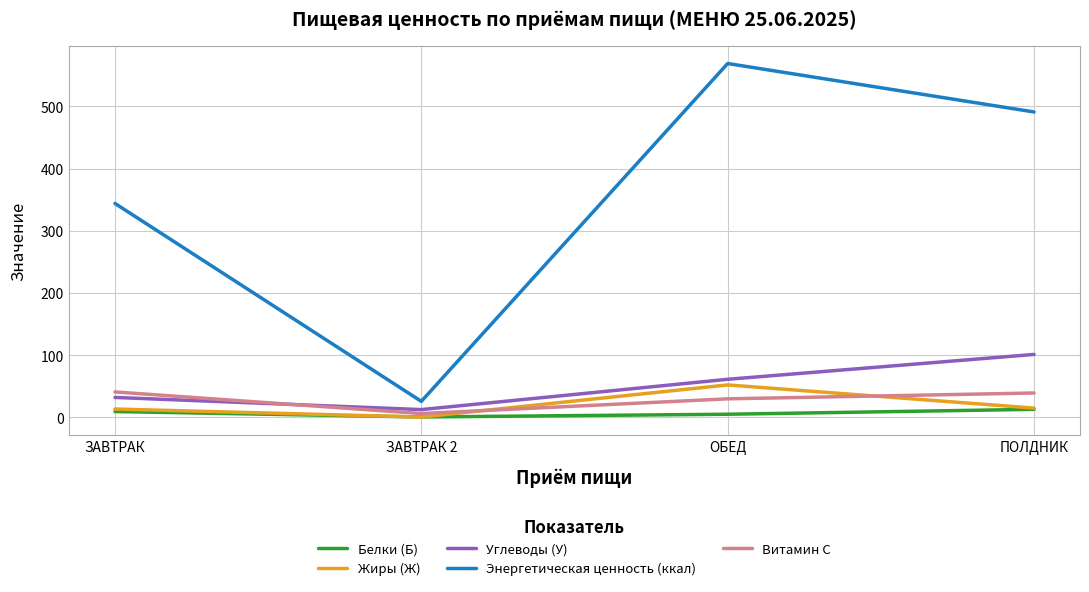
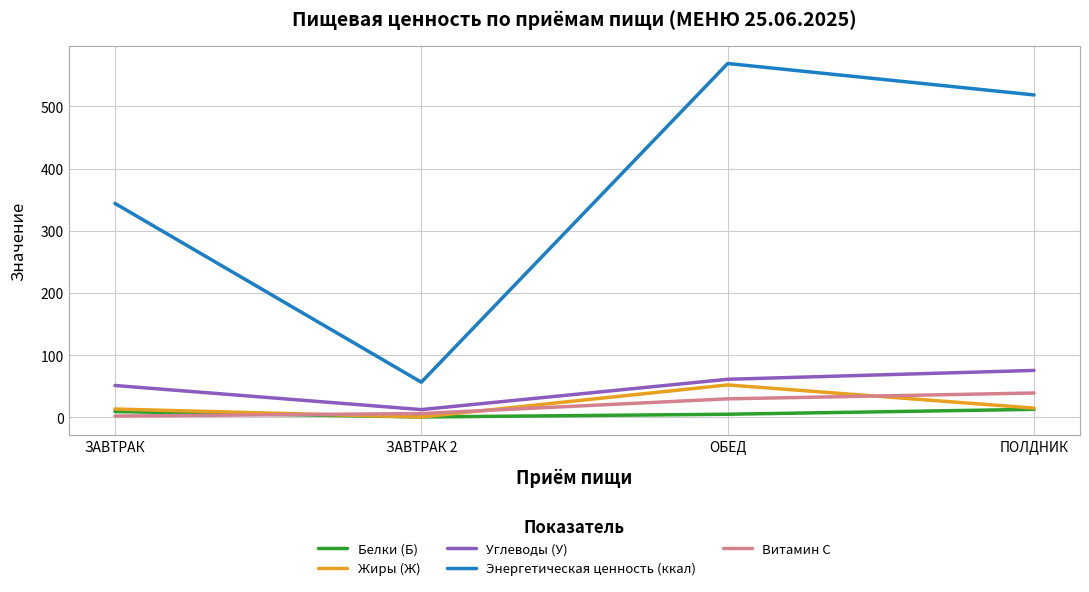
  {
    "Белки (Б)": {
      "ОБЕД": 0
    },
    "Жиры (Ж)": {
      "ОБЕД": 50
    },
    "Углеводы (У)": {
-     "ЗАВТРАК": 30,
+     "ЗАВТРАК": 50,
      "ЗАВТРАК 2": 10,
      "ОБЕД": 60,
-     "ПОЛДНИК": 100
+     "ПОЛДНИК": 80
    },
    "Энергетическая ценность (ккал)": {
      "ЗАВТРАК": 340,
-     "ЗАВТРАК 2": 30,
+     "ЗАВТРАК 2": 60,
      "ОБЕД": 570,
-     "ПОЛДНИК": 490
+     "ПОЛДНИК": 520
    },
    "Витамин С": {
-     "ЗАВТРАК": 40,
+     "ЗАВТРАК": 0,
      "ЗАВТРАК 2": 10,
      "ОБЕД": 30,
      "ПОЛДНИК": 40
    }
  }
